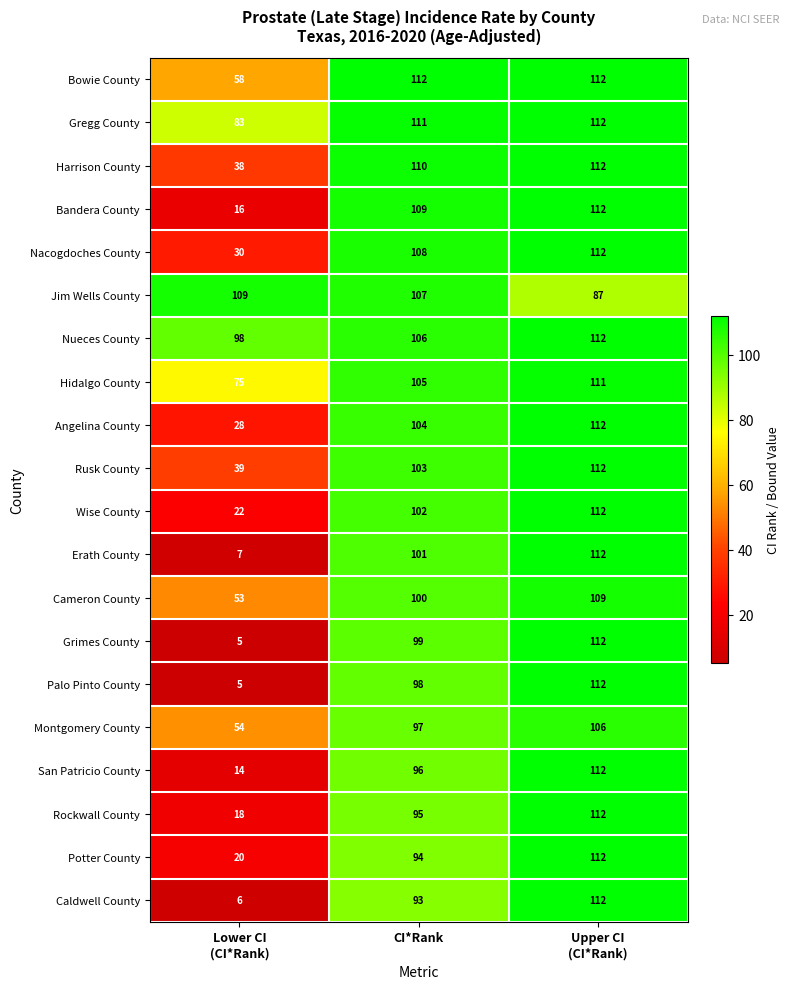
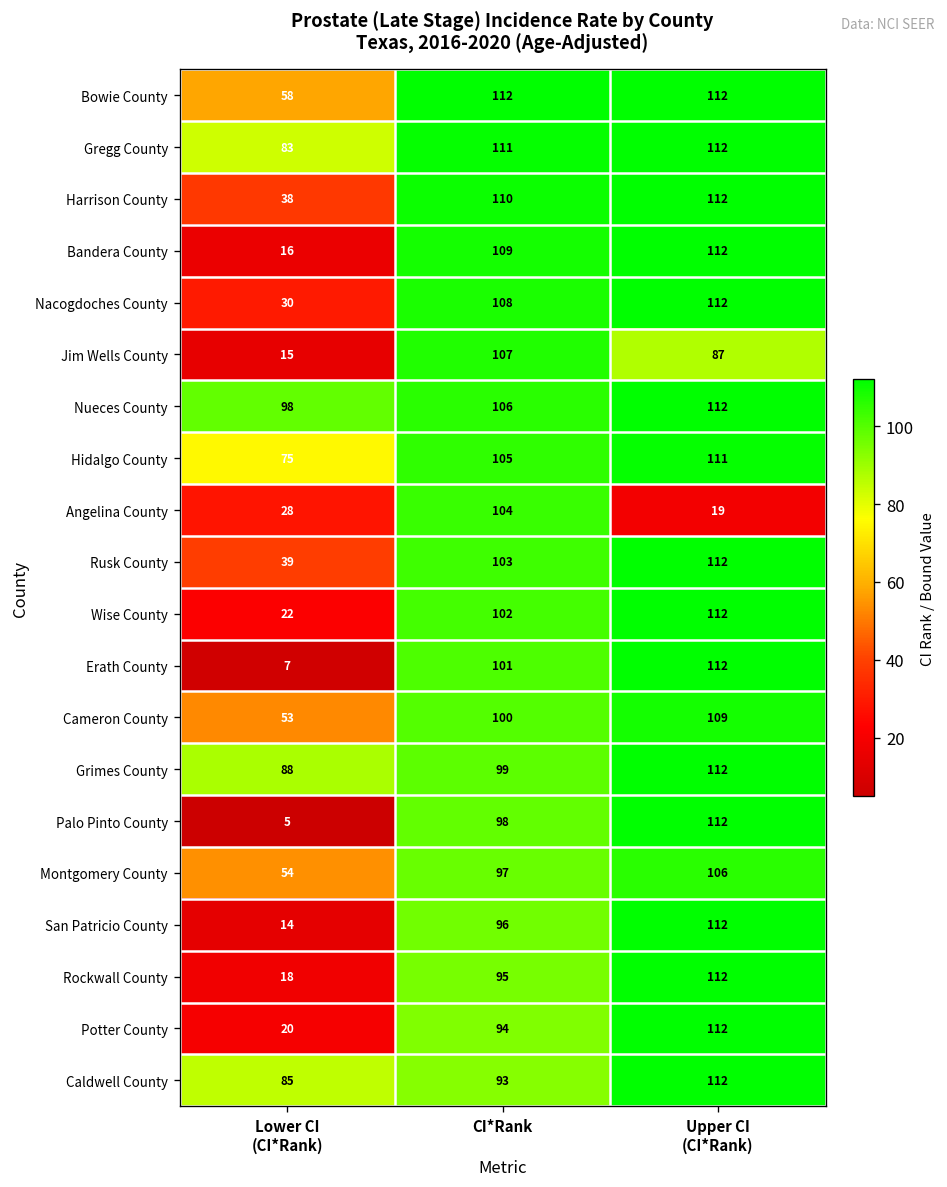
  {
    "Bowie County": {
      "Lower CI (CI*Rank)": 58,
      "CI*Rank": 112,
      "Upper CI (CI*Rank)": 112
    },
    "Gregg County": {
      "Lower CI (CI*Rank)": 83,
      "CI*Rank": 111,
      "Upper CI (CI*Rank)": 112
    },
    "Harrison County": {
      "Lower CI (CI*Rank)": 38,
      "CI*Rank": 110,
      "Upper CI (CI*Rank)": 112
    },
    "Bandera County": {
      "Lower CI (CI*Rank)": 16,
      "CI*Rank": 109,
      "Upper CI (CI*Rank)": 112
    },
    "Nacogdoches County": {
      "Lower CI (CI*Rank)": 30,
      "CI*Rank": 108,
      "Upper CI (CI*Rank)": 112
    },
    "Jim Wells County": {
-     "Lower CI (CI*Rank)": 109,
+     "Lower CI (CI*Rank)": 15,
      "CI*Rank": 107,
      "Upper CI (CI*Rank)": 87
    },
    "Nueces County": {
      "Lower CI (CI*Rank)": 98,
      "CI*Rank": 106,
      "Upper CI (CI*Rank)": 112
    },
    "Hidalgo County": {
      "Lower CI (CI*Rank)": 75,
      "CI*Rank": 105,
      "Upper CI (CI*Rank)": 111
    },
    "Angelina County": {
      "Lower CI (CI*Rank)": 28,
      "CI*Rank": 104,
-     "Upper CI (CI*Rank)": 112
+     "Upper CI (CI*Rank)": 19
    },
    "Rusk County": {
      "Lower CI (CI*Rank)": 39,
      "CI*Rank": 103,
      "Upper CI (CI*Rank)": 112
    },
    "Wise County": {
      "Lower CI (CI*Rank)": 22,
      "CI*Rank": 102,
      "Upper CI (CI*Rank)": 112
    },
    "Erath County": {
      "Lower CI (CI*Rank)": 7,
      "CI*Rank": 101,
      "Upper CI (CI*Rank)": 112
    },
    "Cameron County": {
      "Lower CI (CI*Rank)": 53,
      "CI*Rank": 100,
      "Upper CI (CI*Rank)": 109
    },
    "Grimes County": {
-     "Lower CI (CI*Rank)": 5,
+     "Lower CI (CI*Rank)": 88,
      "CI*Rank": 99,
      "Upper CI (CI*Rank)": 112
    },
    "Palo Pinto County": {
      "Lower CI (CI*Rank)": 5,
      "CI*Rank": 98,
      "Upper CI (CI*Rank)": 112
    },
    "Montgomery County": {
      "Lower CI (CI*Rank)": 54,
      "CI*Rank": 97,
      "Upper CI (CI*Rank)": 106
    },
    "San Patricio County": {
      "Lower CI (CI*Rank)": 14,
      "CI*Rank": 96,
      "Upper CI (CI*Rank)": 112
    },
    "Rockwall County": {
      "Lower CI (CI*Rank)": 18,
      "CI*Rank": 95,
      "Upper CI (CI*Rank)": 112
    },
    "Potter County": {
      "Lower CI (CI*Rank)": 20,
      "CI*Rank": 94,
      "Upper CI (CI*Rank)": 112
    },
    "Caldwell County": {
-     "Lower CI (CI*Rank)": 6,
+     "Lower CI (CI*Rank)": 85,
      "CI*Rank": 93,
      "Upper CI (CI*Rank)": 112
    }
  }
